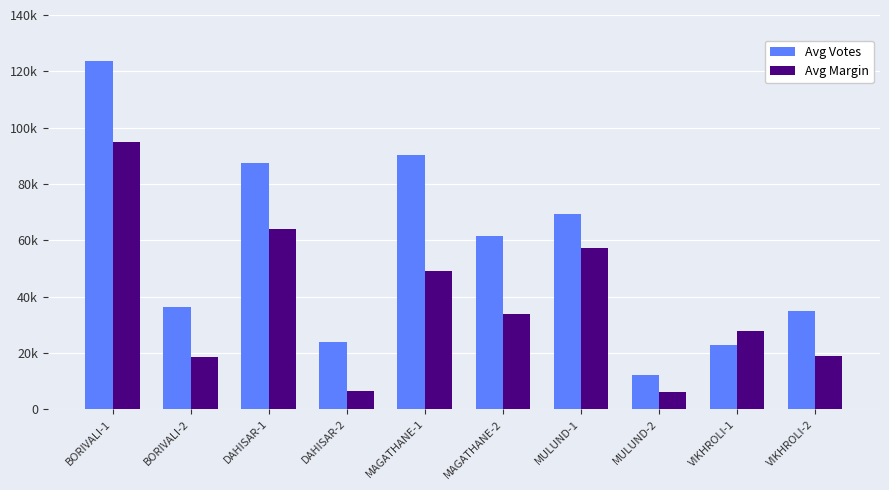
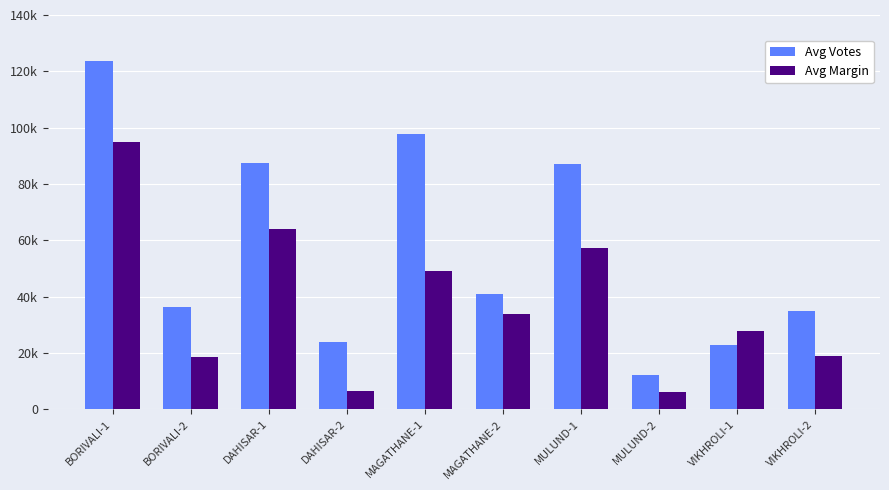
  {
    "Avg Votes": {
      "BORIVALI-1": 124000,
      "BORIVALI-2": 36000,
      "DAHISAR-1": 88000,
      "DAHISAR-2": 24000,
-     "MAGATHANE-1": 90000,
-     "MAGATHANE-2": 62000,
-     "MULUND-1": 69000,
+     "MAGATHANE-1": 98000,
+     "MAGATHANE-2": 41000,
+     "MULUND-1": 87000,
      "MULUND-2": 12000,
      "VIKHROLI-1": 23000,
      "VIKHROLI-2": 35000
    },
    "Avg Margin": {
      "BORIVALI-1": 95000,
      "BORIVALI-2": 19000,
      "DAHISAR-1": 64000,
      "DAHISAR-2": 7000,
      "MAGATHANE-1": 49000,
      "MAGATHANE-2": 34000,
      "MULUND-1": 57000,
      "MULUND-2": 6000,
      "VIKHROLI-1": 28000,
      "VIKHROLI-2": 19000
    }
  }
